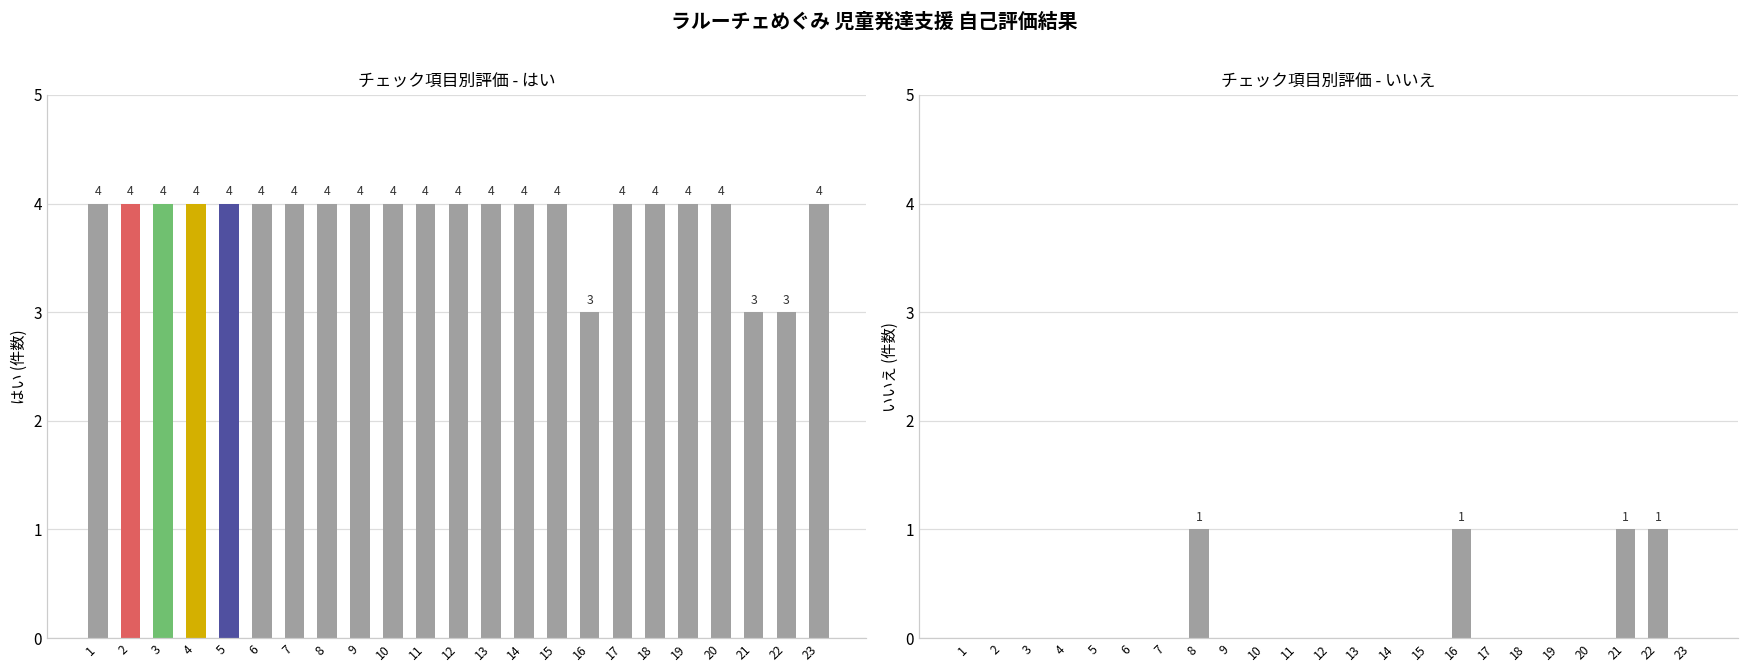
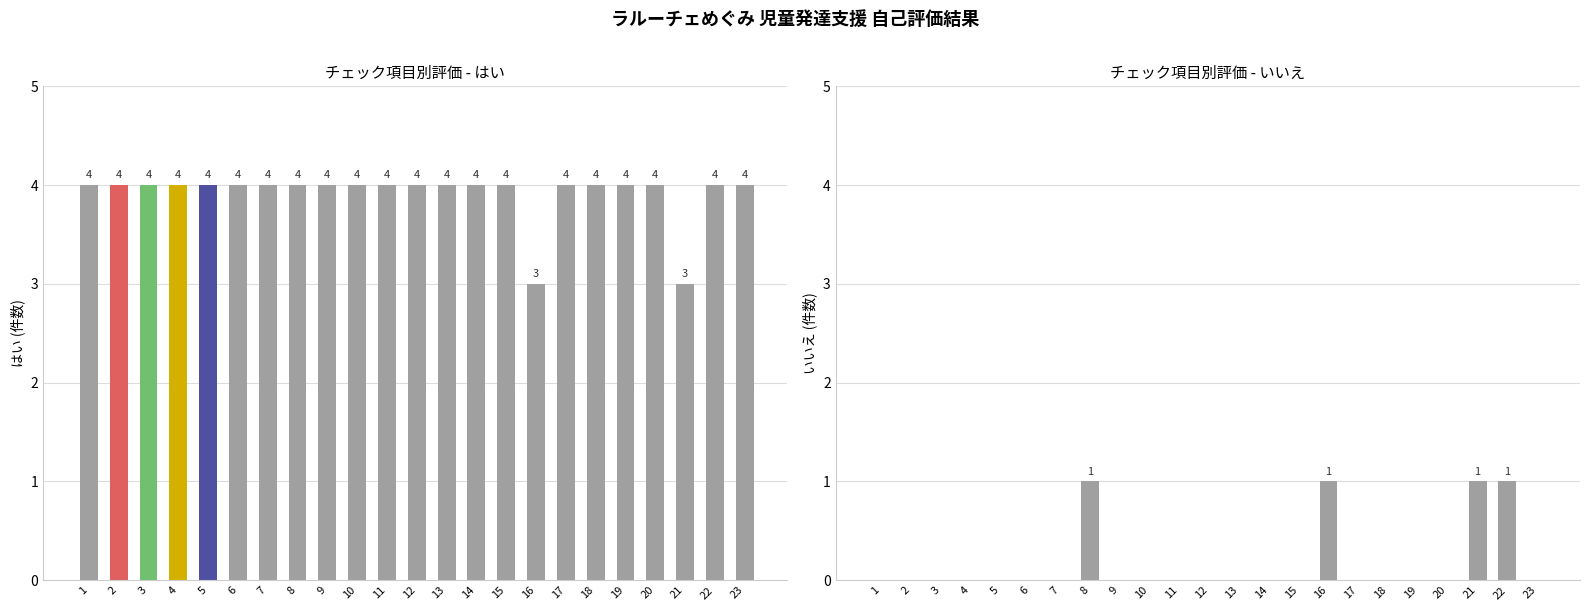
  {
    "チェック項目別評価 - はい": {
      "2": 4,
      "3": 4,
      "4": 4,
      "5": 4,
      "6": 4,
      "7": 4,
      "8": 4,
      "9": 4,
      "10": 4,
      "11": 4,
      "12": 4,
      "13": 4,
      "14": 4,
      "15": 4,
      "16": 3,
      "17": 4,
      "18": 4,
      "19": 4,
      "20": 4,
      "21": 3,
-     "22": 3,
+     "22": 4,
      "23": 4
    },
    "チェック項目別評価 - いいえ": {
      "8": 1,
      "16": 1,
      "21": 1,
      "22": 1
    }
  }
